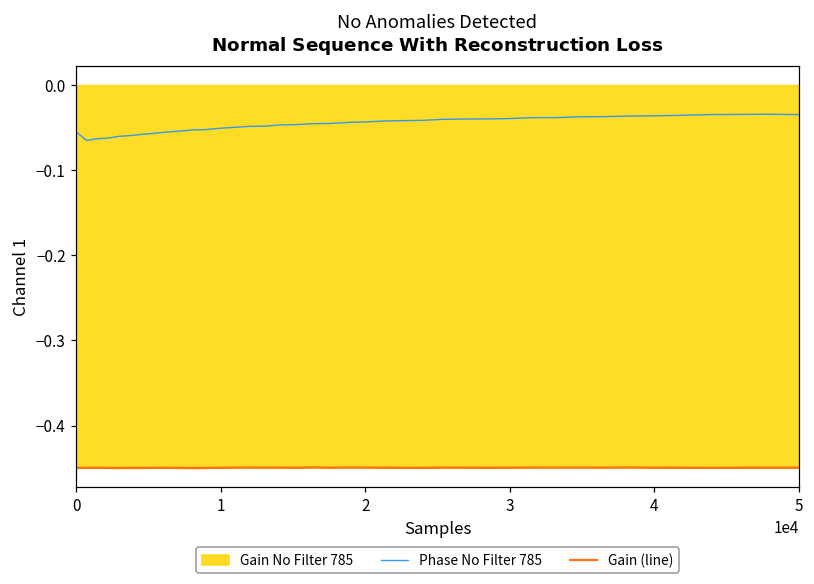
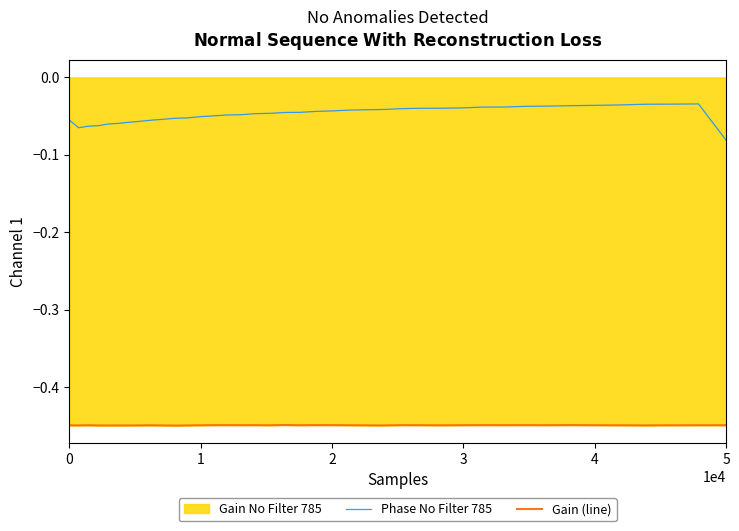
  {
    "Phase No Filter 785": {
      "0": -0.06,
-     "5": -0.03
+     "5": -0.08
    },
    "Gain (line)": {
      "0": -0.45,
      "5": -0.45
    }
  }
